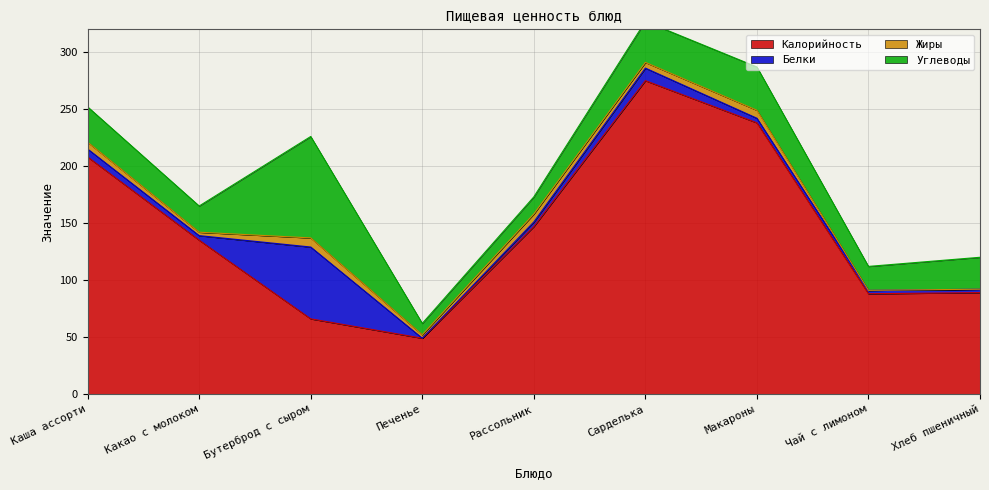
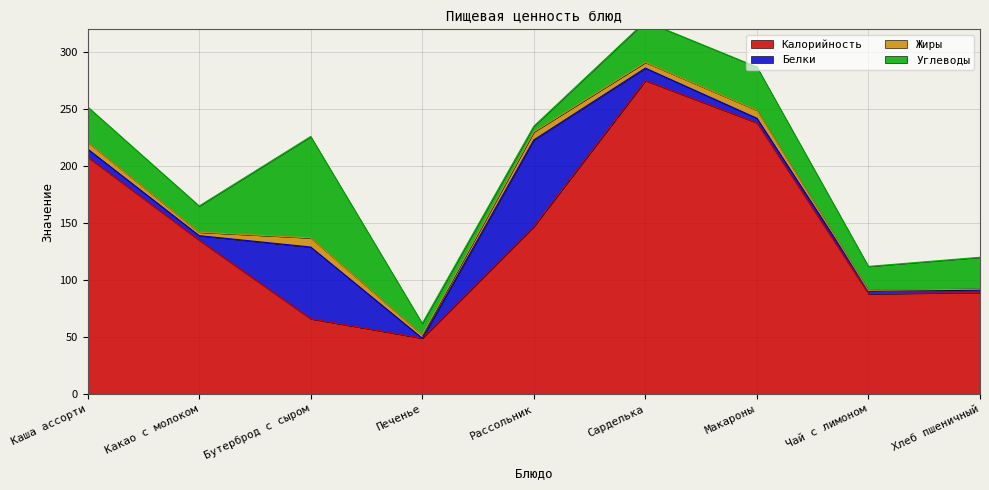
  {
    "Калорийность": {
      "Каша ассорти": 208,
      "Какао с молоком": 135,
      "Бутерброд с сыром": 66,
      "Рассольник": 147,
      "Сарделька": 275,
      "Макароны": 238,
      "Чай с лимоном": 88,
      "Хлеб пшеничный": 89
    },
    "Белки": {
      "Каша ассорти": 7,
      "Какао с молоком": 4,
      "Бутерброд с сыром": 63,
-     "Рассольник": 4,
+     "Рассольник": 76,
      "Сарделька": 11,
      "Макароны": 4
    },
    "Жиры": {
      "Каша ассорти": 6,
      "Какао с молоком": 3,
      "Бутерброд с сыром": 8,
      "Печенье": 3,
      "Рассольник": 7,
      "Сарделька": 5,
      "Макароны": 7
    },
    "Углеводы": {
      "Каша ассорти": 31,
      "Какао с молоком": 23,
      "Бутерброд с сыром": 89,
      "Печенье": 10,
-     "Рассольник": 15,
+     "Рассольник": 5,
      "Чай с лимоном": 21,
      "Хлеб пшеничный": 28
    }
  }
